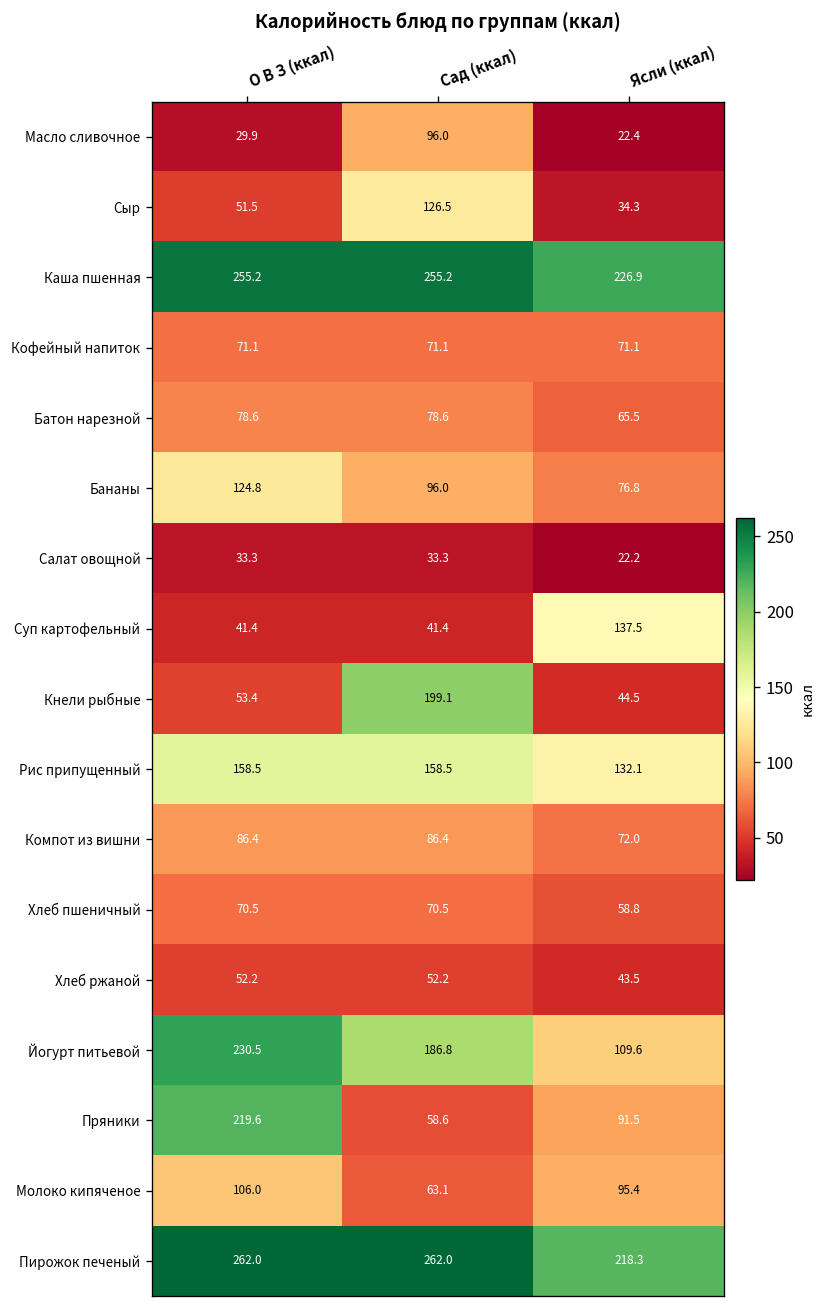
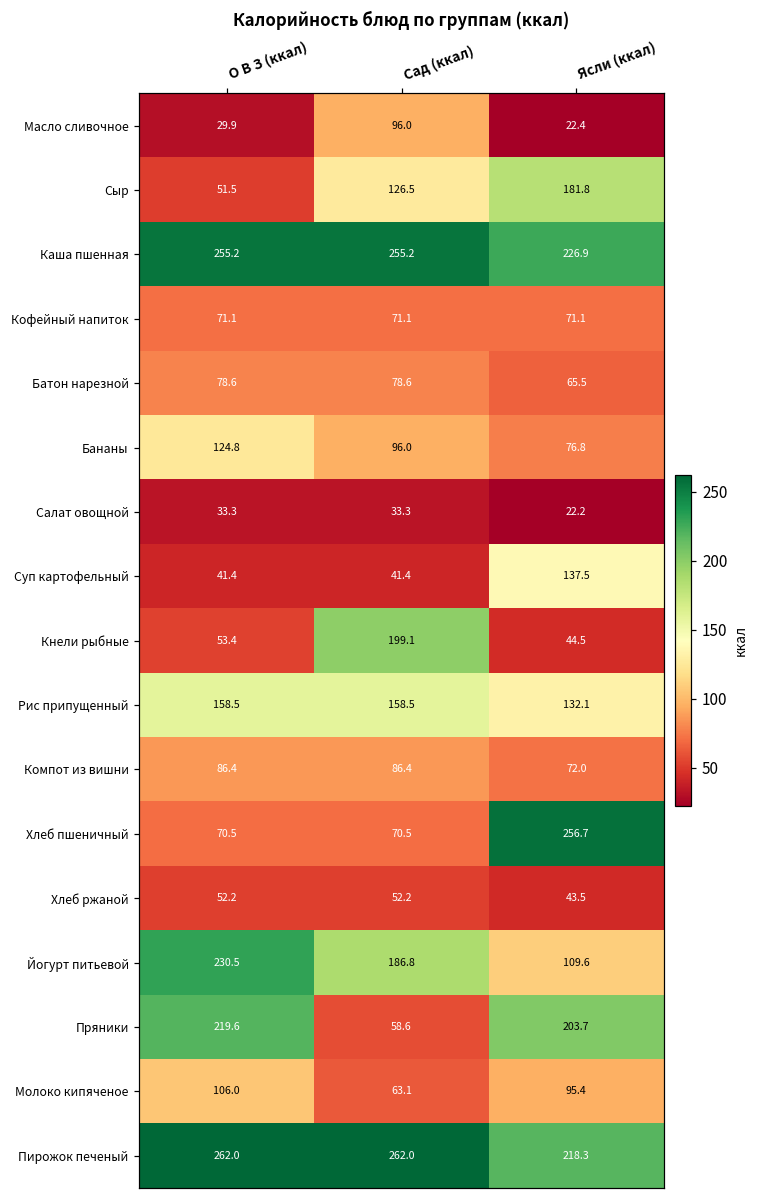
  {
    "Масло сливочное": {
      "О В З (ккал)": 29.9,
      "Сад (ккал)": 96.0,
      "Ясли (ккал)": 22.4
    },
    "Сыр": {
      "О В З (ккал)": 51.5,
      "Сад (ккал)": 126.5,
-     "Ясли (ккал)": 34.3
+     "Ясли (ккал)": 181.8
    },
    "Каша пшенная": {
      "О В З (ккал)": 255.2,
      "Сад (ккал)": 255.2,
      "Ясли (ккал)": 226.9
    },
    "Кофейный напиток": {
      "О В З (ккал)": 71.1,
      "Сад (ккал)": 71.1,
      "Ясли (ккал)": 71.1
    },
    "Батон нарезной": {
      "О В З (ккал)": 78.6,
      "Сад (ккал)": 78.6,
      "Ясли (ккал)": 65.5
    },
    "Бананы": {
      "О В З (ккал)": 124.8,
      "Сад (ккал)": 96.0,
      "Ясли (ккал)": 76.8
    },
    "Салат овощной": {
      "О В З (ккал)": 33.3,
      "Сад (ккал)": 33.3,
      "Ясли (ккал)": 22.2
    },
    "Суп картофельный": {
      "О В З (ккал)": 41.4,
      "Сад (ккал)": 41.4,
      "Ясли (ккал)": 137.5
    },
    "Кнели рыбные": {
      "О В З (ккал)": 53.4,
      "Сад (ккал)": 199.1,
      "Ясли (ккал)": 44.5
    },
    "Рис припущенный": {
      "О В З (ккал)": 158.5,
      "Сад (ккал)": 158.5,
      "Ясли (ккал)": 132.1
    },
    "Компот из вишни": {
      "О В З (ккал)": 86.4,
      "Сад (ккал)": 86.4,
      "Ясли (ккал)": 72.0
    },
    "Хлеб пшеничный": {
      "О В З (ккал)": 70.5,
      "Сад (ккал)": 70.5,
-     "Ясли (ккал)": 58.8
+     "Ясли (ккал)": 256.7
    },
    "Хлеб ржаной": {
      "О В З (ккал)": 52.2,
      "Сад (ккал)": 52.2,
      "Ясли (ккал)": 43.5
    },
    "Йогурт питьевой": {
      "О В З (ккал)": 230.5,
      "Сад (ккал)": 186.8,
      "Ясли (ккал)": 109.6
    },
    "Пряники": {
      "О В З (ккал)": 219.6,
      "Сад (ккал)": 58.6,
-     "Ясли (ккал)": 91.5
+     "Ясли (ккал)": 203.7
    },
    "Молоко кипяченое": {
      "О В З (ккал)": 106.0,
      "Сад (ккал)": 63.1,
      "Ясли (ккал)": 95.4
    },
    "Пирожок печеный": {
      "О В З (ккал)": 262.0,
      "Сад (ккал)": 262.0,
      "Ясли (ккал)": 218.3
    }
  }
